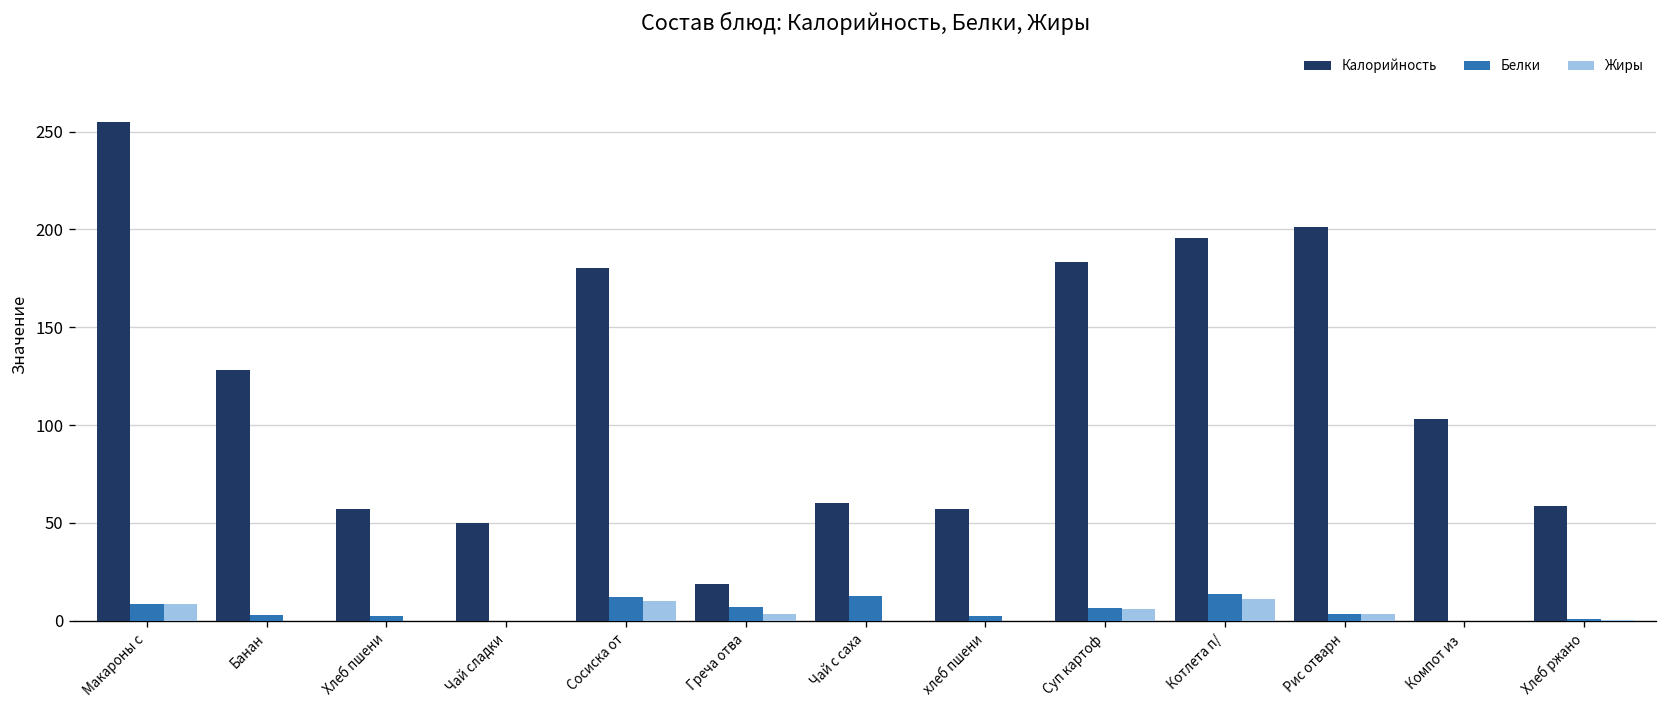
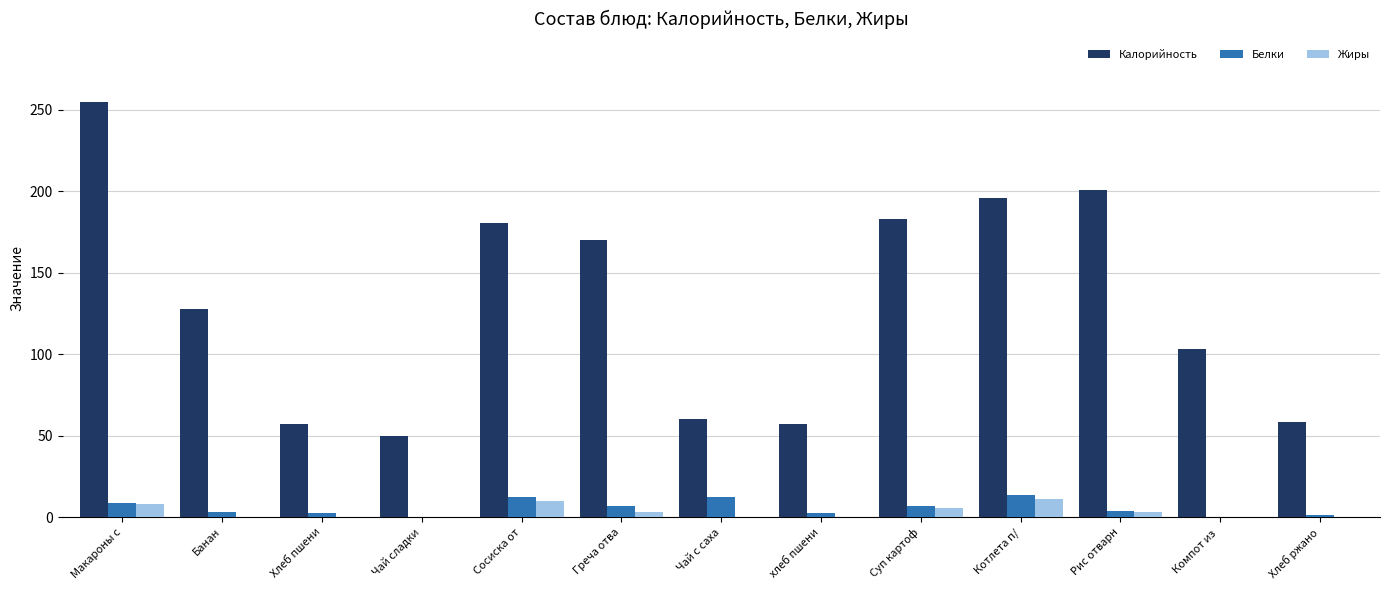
  {
    "Калорийность": {
      "Макароны с": 255,
      "Банан": 128,
      "Хлеб пшени": 57,
      "Чай сладки": 50,
      "Сосиска от": 180,
-     "Греча отва": 19,
+     "Греча отва": 170,
      "Чай с саха": 60,
      "хлеб пшени": 57,
      "Суп картоф": 183,
      "Котлета п/": 196,
      "Рис отварн": 201,
      "Компот из": 103,
      "Хлеб ржано": 59
    },
    "Белки": {
      "Макароны с": 9,
      "Банан": 3,
      "Хлеб пшени": 2,
      "Сосиска от": 12,
      "Греча отва": 7,
      "Чай с саха": 12,
      "хлеб пшени": 2,
      "Суп картоф": 7,
      "Котлета п/": 14,
      "Рис отварн": 4
    },
    "Жиры": {
      "Макароны с": 8,
      "Банан": 0,
      "Чай сладки": 0,
      "Сосиска от": 10,
      "Греча отва": 3,
      "Чай с саха": 0,
      "Суп картоф": 6,
      "Котлета п/": 11,
      "Рис отварн": 4,
      "Компот из": 0
    }
  }
